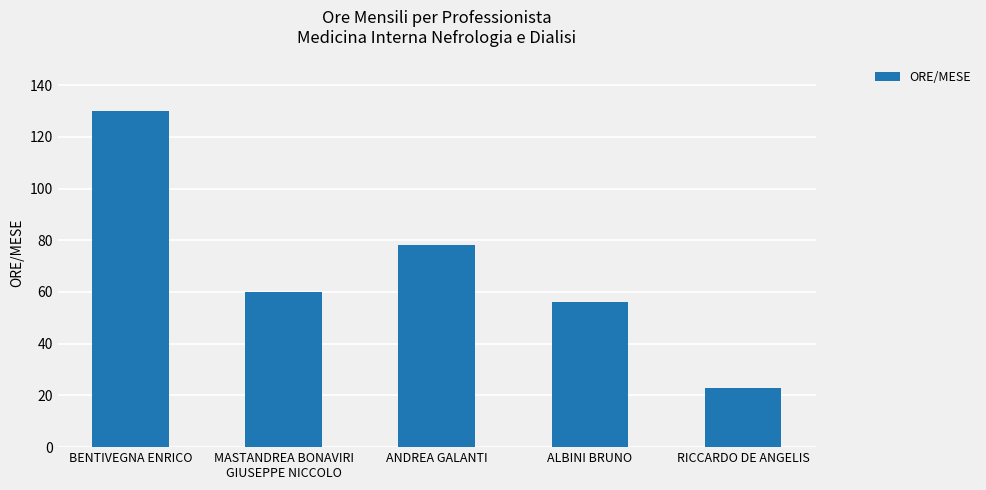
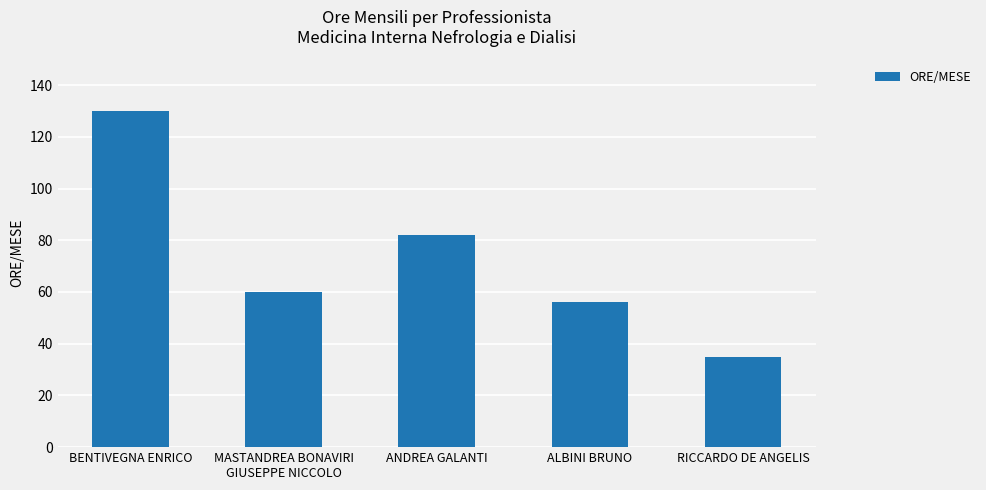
  {
    "BENTIVEGNA ENRICO": 130,
    "MASTANDREA BONAVIRI GIUSEPPE NICCOLO": 60,
-   "ANDREA GALANTI": 78,
+   "ANDREA GALANTI": 82,
    "ALBINI BRUNO": 56,
-   "RICCARDO DE ANGELIS": 23
+   "RICCARDO DE ANGELIS": 35
  }
